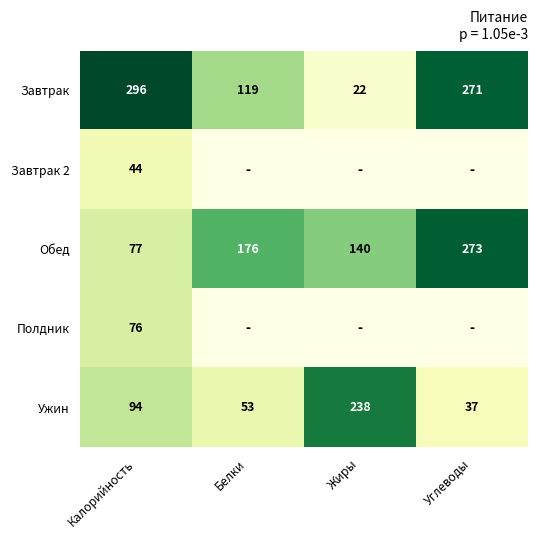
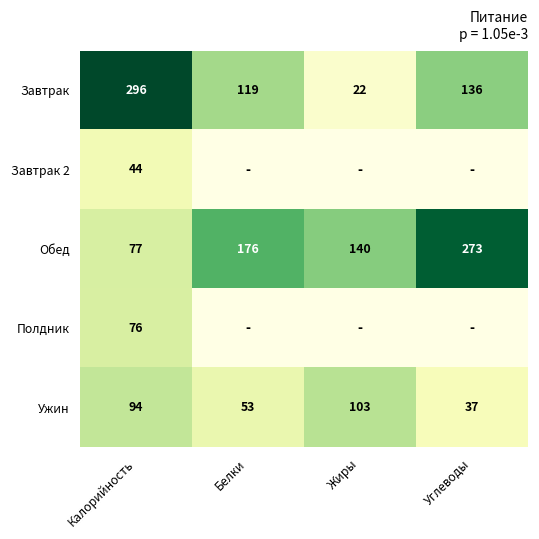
  {
    "Завтрак": {
      "Калорийность": 296,
      "Белки": 119,
      "Жиры": 22,
-     "Углеводы": 271
+     "Углеводы": 136
    },
    "Завтрак 2": {
      "Калорийность": 44
    },
    "Обед": {
      "Калорийность": 77,
      "Белки": 176,
      "Жиры": 140,
      "Углеводы": 273
    },
    "Полдник": {
      "Калорийность": 76
    },
    "Ужин": {
      "Калорийность": 94,
      "Белки": 53,
-     "Жиры": 238,
+     "Жиры": 103,
      "Углеводы": 37
    }
  }
